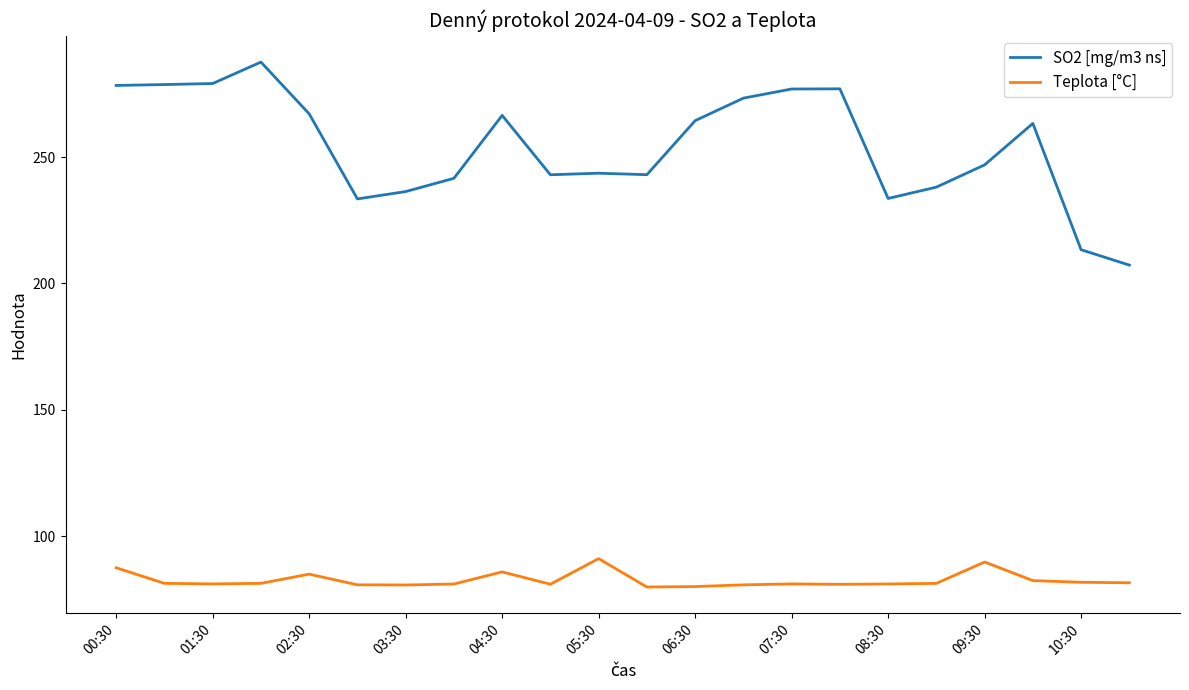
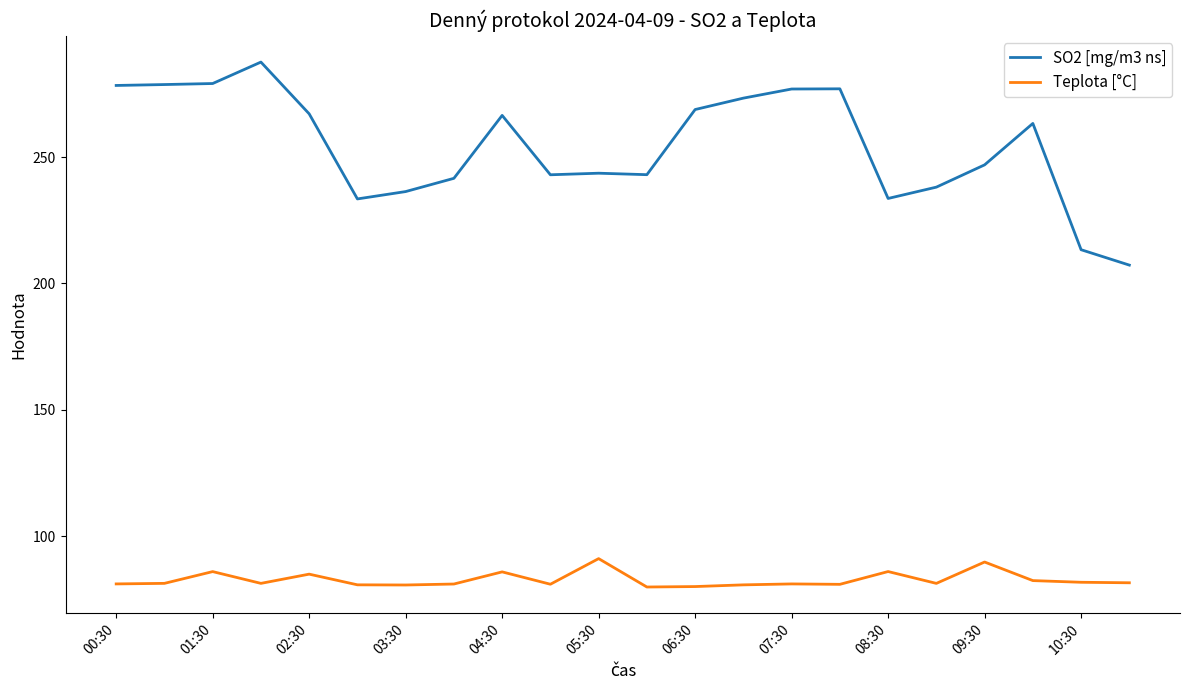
  {
    "SO2 [mg/m3 ns]": {
      "00:30": 278,
      "01:30": 279,
      "02:30": 267,
      "03:30": 236,
      "04:30": 267,
      "05:30": 244,
-     "06:30": 264,
+     "06:30": 269,
      "07:30": 277,
      "08:30": 234,
      "09:30": 247,
      "10:30": 213
    },
    "Teplota [°C]": {
-     "00:30": 88,
-     "01:30": 81,
+     "00:30": 81,
+     "01:30": 86,
      "02:30": 85,
      "03:30": 81,
      "04:30": 86,
      "05:30": 91,
      "06:30": 80,
      "07:30": 81,
-     "08:30": 81,
+     "08:30": 86,
      "09:30": 90,
      "10:30": 82
    }
  }
